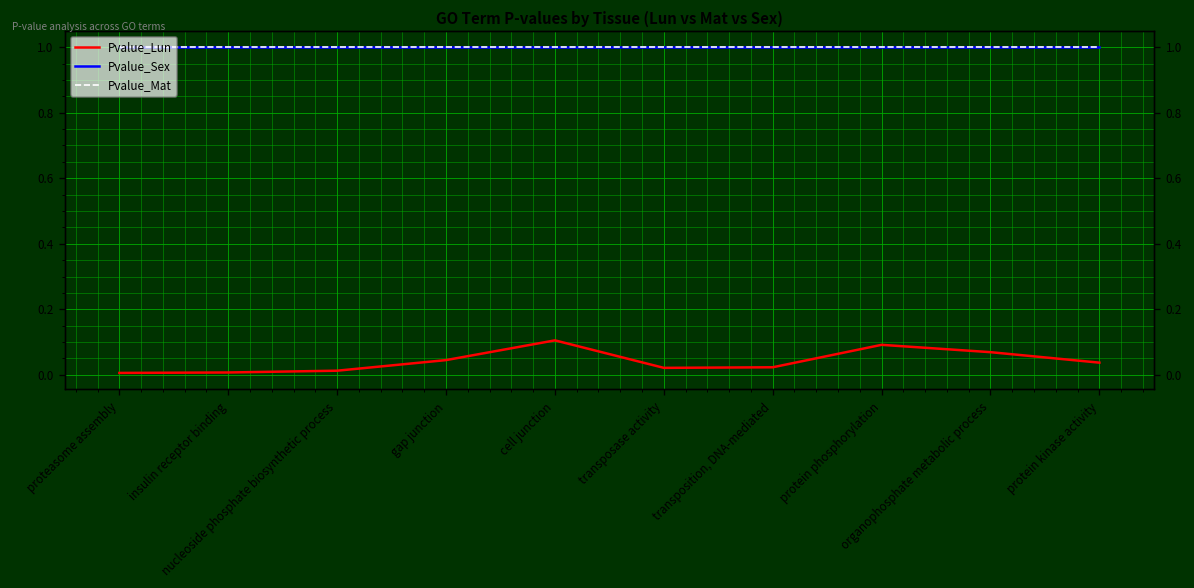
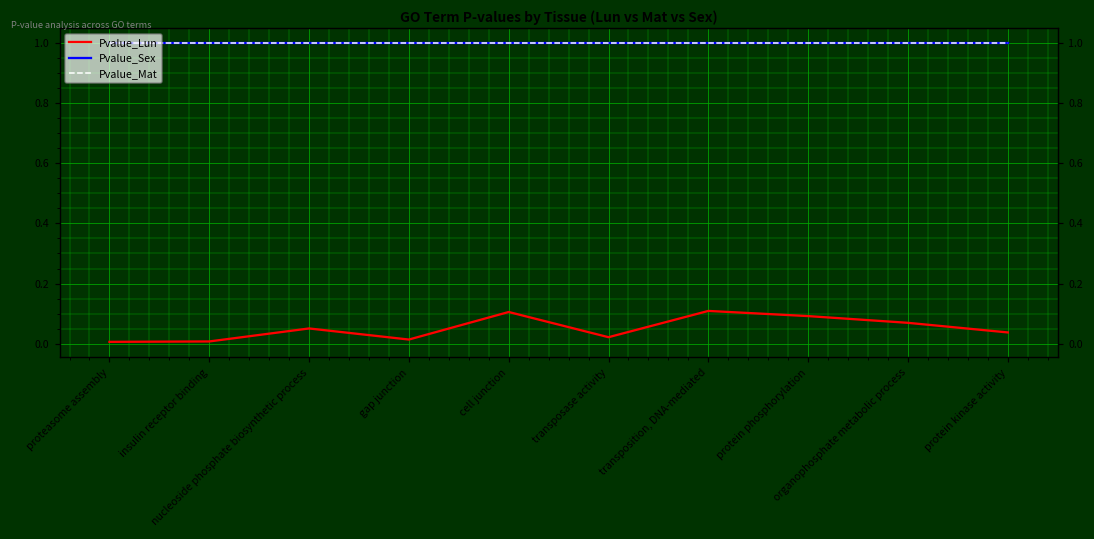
  {
    "Pvalue_Lun": {
      "proteasome assembly": 0.01,
      "insulin receptor binding": 0.01,
-     "nucleoside phosphate biosynthetic process": 0.01,
-     "gap junction": 0.04,
+     "nucleoside phosphate biosynthetic process": 0.05,
+     "gap junction": 0.01,
      "cell junction": 0.11,
      "transposase activity": 0.02,
-     "transposition, DNA-mediated": 0.02,
+     "transposition, DNA-mediated": 0.11,
      "protein phosphorylation": 0.09,
      "organophosphate metabolic process": 0.07,
      "protein kinase activity": 0.04
    },
    "Pvalue_Mat": {
      "insulin receptor binding": 1.00,
      "nucleoside phosphate biosynthetic process": 1.00,
      "gap junction": 1.00,
      "cell junction": 1.00,
      "transposase activity": 1.00,
      "transposition, DNA-mediated": 1.00,
      "protein phosphorylation": 1.00,
      "organophosphate metabolic process": 1.00,
      "protein kinase activity": 1.00
    }
  }
